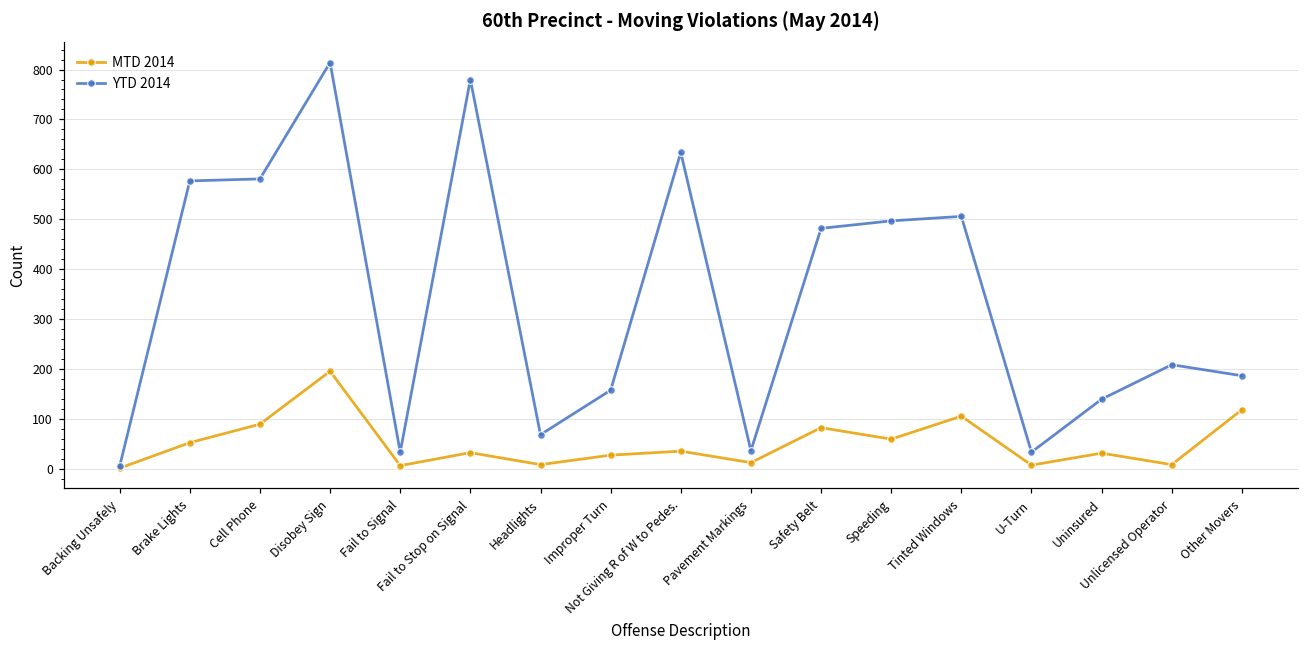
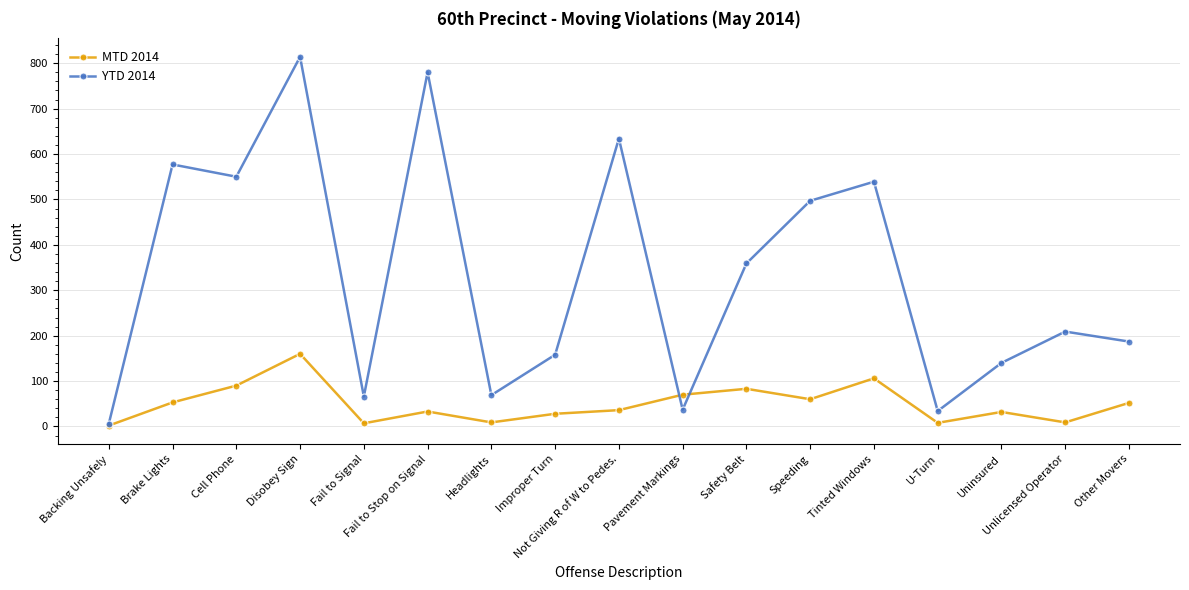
  {
    "MTD 2014": {
      "Brake Lights": 50,
      "Cell Phone": 90,
-     "Disobey Sign": 200,
+     "Disobey Sign": 160,
      "Fail to Signal": 10,
      "Fail to Stop on Signal": 30,
      "Headlights": 10,
      "Improper Turn": 30,
      "Not Giving R of W to Pedes.": 40,
-     "Pavement Markings": 10,
+     "Pavement Markings": 70,
      "Safety Belt": 80,
      "Speeding": 60,
      "Tinted Windows": 110,
      "U-Turn": 10,
      "Uninsured": 30,
      "Unlicensed Operator": 10,
-     "Other Movers": 120
+     "Other Movers": 50
    },
    "YTD 2014": {
      "Brake Lights": 580,
-     "Cell Phone": 580,
+     "Cell Phone": 550,
      "Disobey Sign": 810,
-     "Fail to Signal": 30,
+     "Fail to Signal": 70,
      "Fail to Stop on Signal": 780,
      "Headlights": 70,
      "Improper Turn": 160,
      "Not Giving R of W to Pedes.": 630,
      "Pavement Markings": 40,
-     "Safety Belt": 480,
+     "Safety Belt": 360,
      "Speeding": 500,
-     "Tinted Windows": 510,
+     "Tinted Windows": 540,
      "U-Turn": 30,
      "Uninsured": 140,
      "Unlicensed Operator": 210,
      "Other Movers": 190
    }
  }
